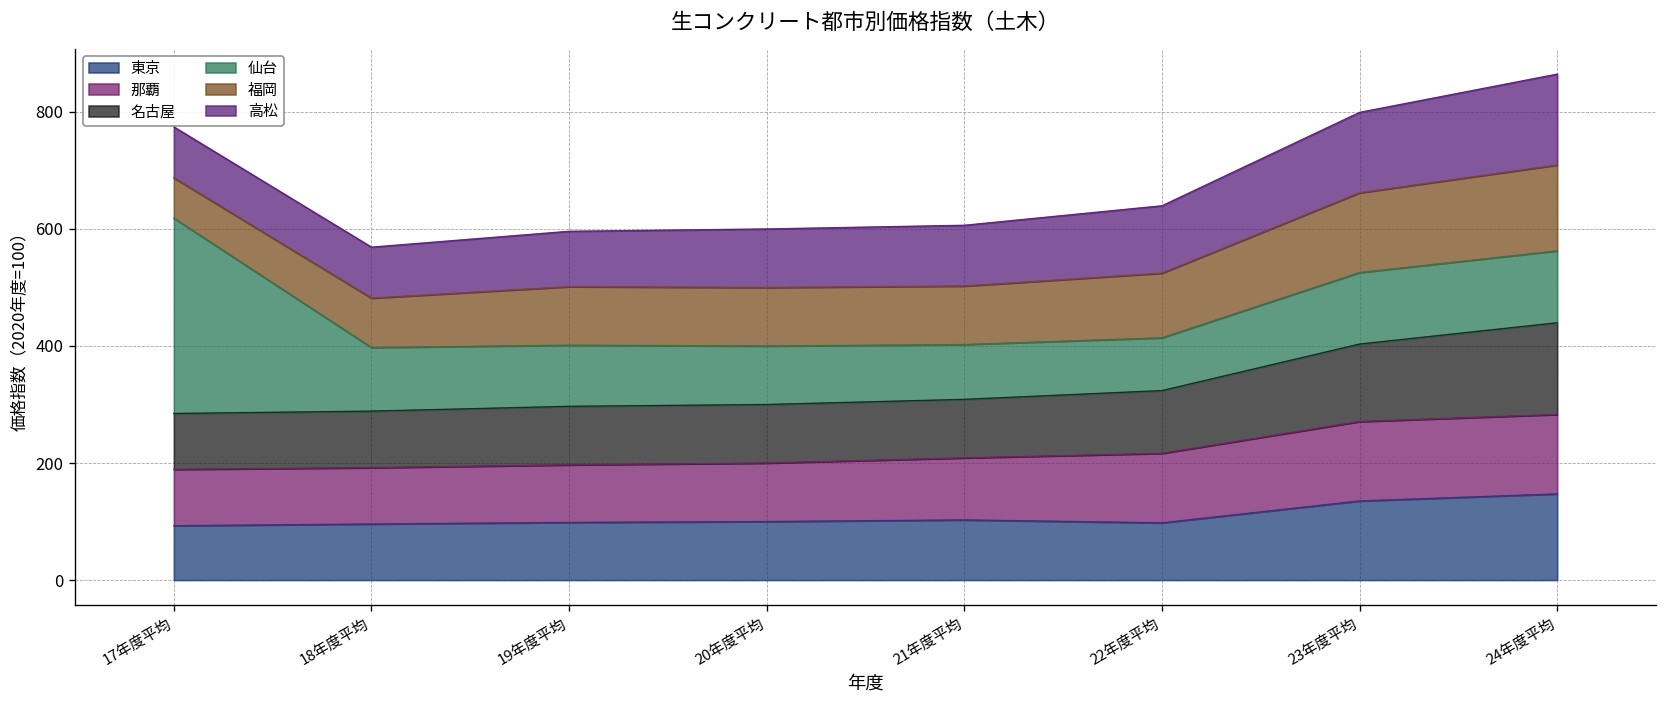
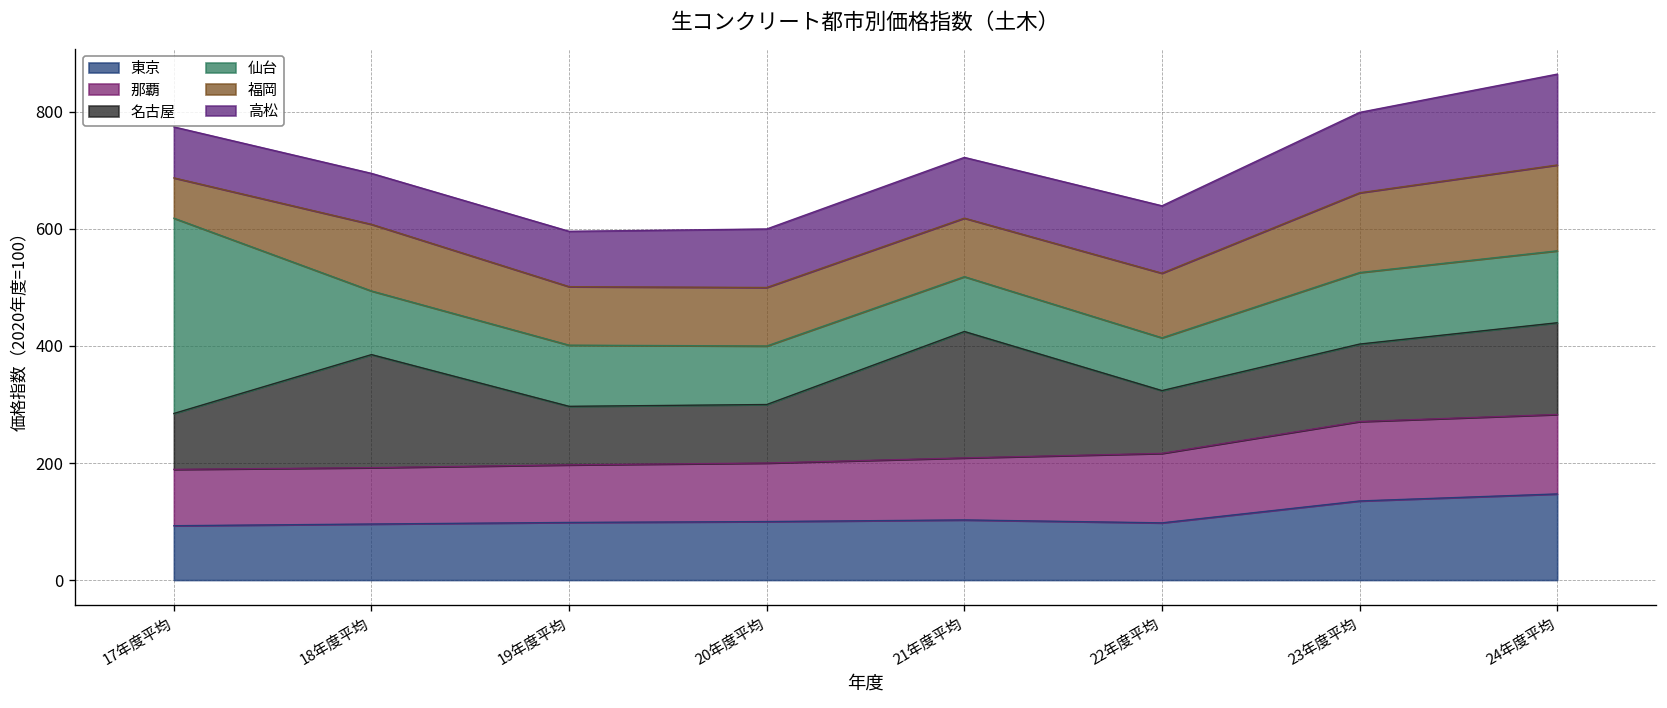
  {
    "東京": {
      "17年度平均": 90,
      "18年度平均": 100,
      "19年度平均": 100,
      "20年度平均": 100,
      "21年度平均": 100,
      "22年度平均": 100,
      "23年度平均": 140,
      "24年度平均": 150
    },
    "名古屋": {
      "17年度平均": 100,
-     "18年度平均": 100,
+     "18年度平均": 190,
      "19年度平均": 100,
      "20年度平均": 100,
-     "21年度平均": 100,
+     "21年度平均": 220,
      "22年度平均": 110,
      "23年度平均": 130,
      "24年度平均": 160
    },
    "仙台": {
      "17年度平均": 330,
      "18年度平均": 110,
      "19年度平均": 100,
      "20年度平均": 100,
      "21年度平均": 90,
      "22年度平均": 90,
      "23年度平均": 120,
      "24年度平均": 120
    },
    "福岡": {
      "17年度平均": 70,
-     "18年度平均": 80,
+     "18年度平均": 110,
      "19年度平均": 100,
      "20年度平均": 100,
      "21年度平均": 100,
      "22年度平均": 110,
      "23年度平均": 140,
      "24年度平均": 150
    }
  }
